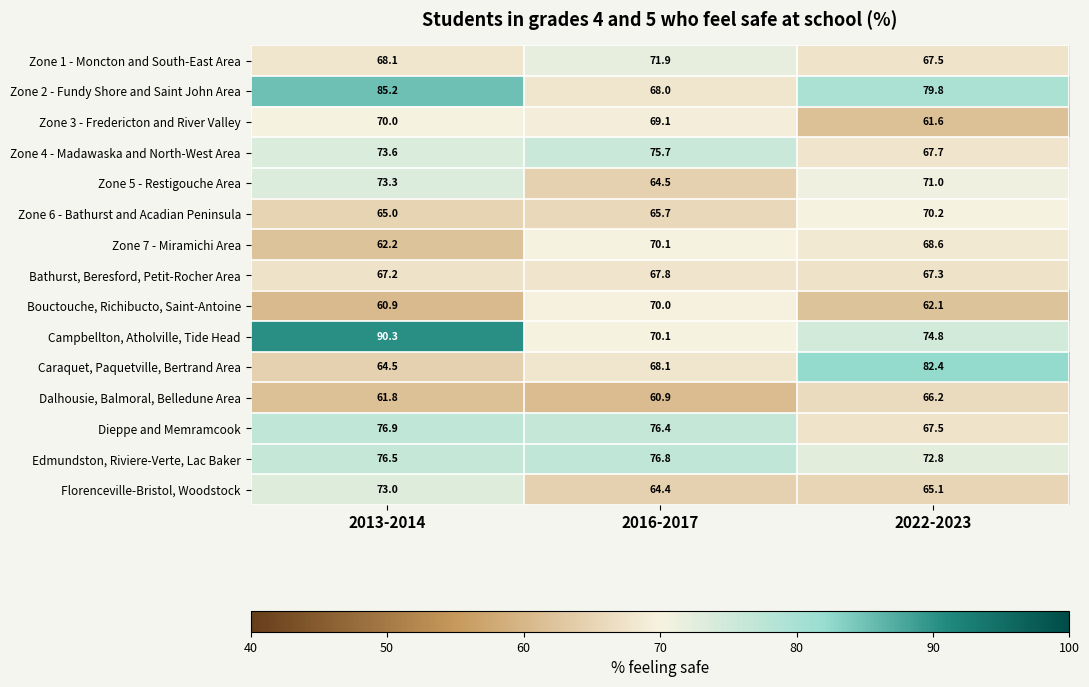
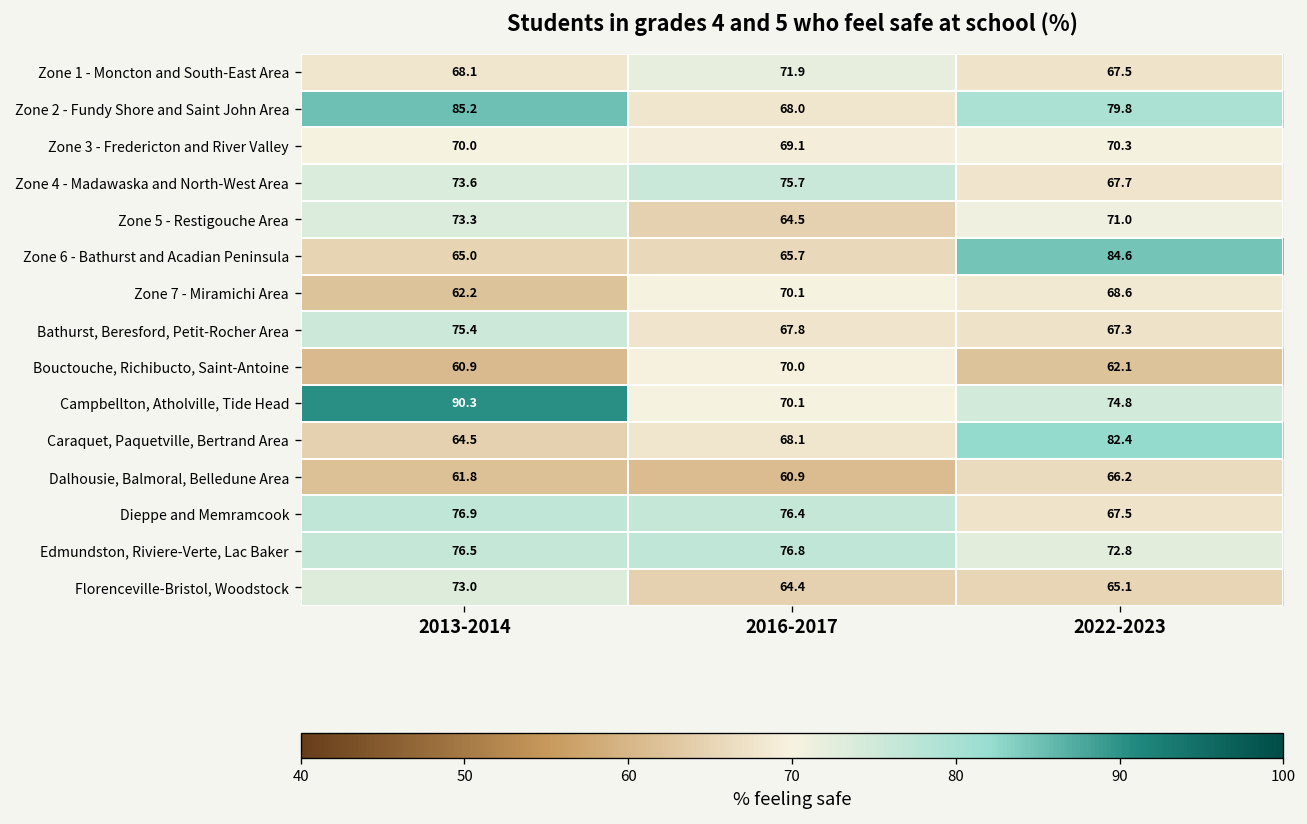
  {
    "Zone 1 - Moncton and South-East Area": {
      "2013-2014": 68.1,
      "2016-2017": 71.9,
      "2022-2023": 67.5
    },
    "Zone 2 - Fundy Shore and Saint John Area": {
      "2013-2014": 85.2,
      "2016-2017": 68.0,
      "2022-2023": 79.8
    },
    "Zone 3 - Fredericton and River Valley": {
      "2013-2014": 70.0,
      "2016-2017": 69.1,
-     "2022-2023": 61.6
+     "2022-2023": 70.3
    },
    "Zone 4 - Madawaska and North-West Area": {
      "2013-2014": 73.6,
      "2016-2017": 75.7,
      "2022-2023": 67.7
    },
    "Zone 5 - Restigouche Area": {
      "2013-2014": 73.3,
      "2016-2017": 64.5,
      "2022-2023": 71.0
    },
    "Zone 6 - Bathurst and Acadian Peninsula": {
      "2013-2014": 65.0,
      "2016-2017": 65.7,
-     "2022-2023": 70.2
+     "2022-2023": 84.6
    },
    "Zone 7 - Miramichi Area": {
      "2013-2014": 62.2,
      "2016-2017": 70.1,
      "2022-2023": 68.6
    },
    "Bathurst, Beresford, Petit-Rocher Area": {
-     "2013-2014": 67.2,
+     "2013-2014": 75.4,
      "2016-2017": 67.8,
      "2022-2023": 67.3
    },
    "Bouctouche, Richibucto, Saint-Antoine": {
      "2013-2014": 60.9,
      "2016-2017": 70.0,
      "2022-2023": 62.1
    },
    "Campbellton, Atholville, Tide Head": {
      "2013-2014": 90.3,
      "2016-2017": 70.1,
      "2022-2023": 74.8
    },
    "Caraquet, Paquetville, Bertrand Area": {
      "2013-2014": 64.5,
      "2016-2017": 68.1,
      "2022-2023": 82.4
    },
    "Dalhousie, Balmoral, Belledune Area": {
      "2013-2014": 61.8,
      "2016-2017": 60.9,
      "2022-2023": 66.2
    },
    "Dieppe and Memramcook": {
      "2013-2014": 76.9,
      "2016-2017": 76.4,
      "2022-2023": 67.5
    },
    "Edmundston, Riviere-Verte, Lac Baker": {
      "2013-2014": 76.5,
      "2016-2017": 76.8,
      "2022-2023": 72.8
    },
    "Florenceville-Bristol, Woodstock": {
      "2013-2014": 73.0,
      "2016-2017": 64.4,
      "2022-2023": 65.1
    }
  }
